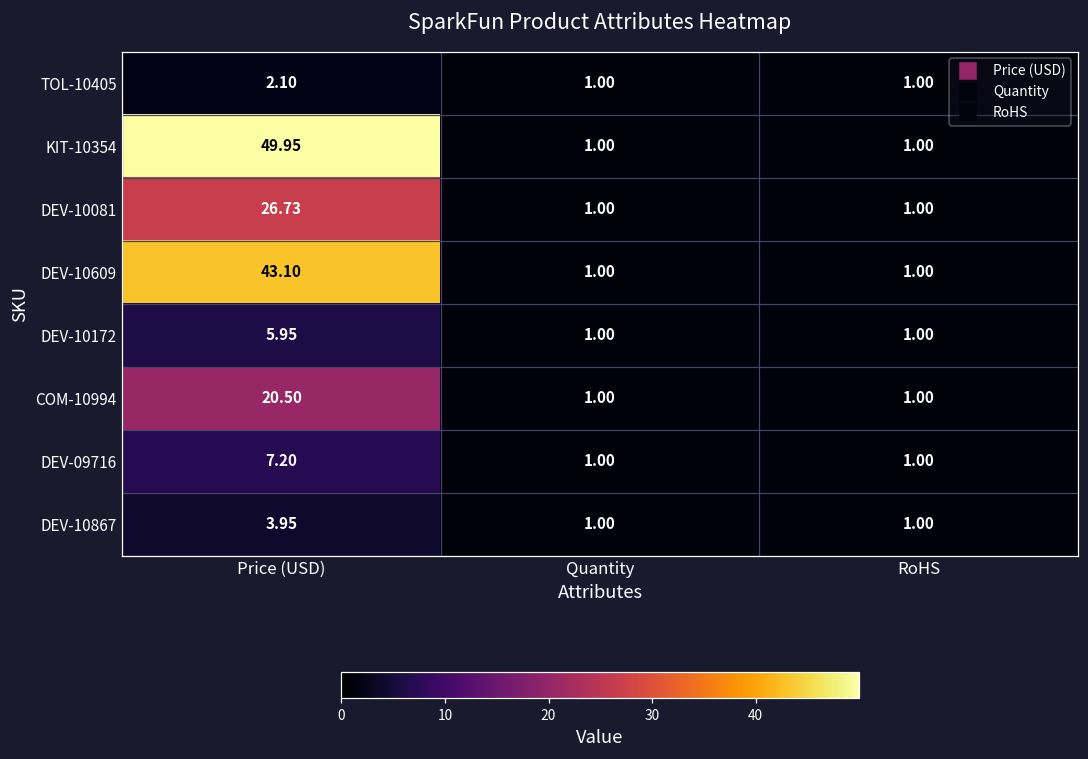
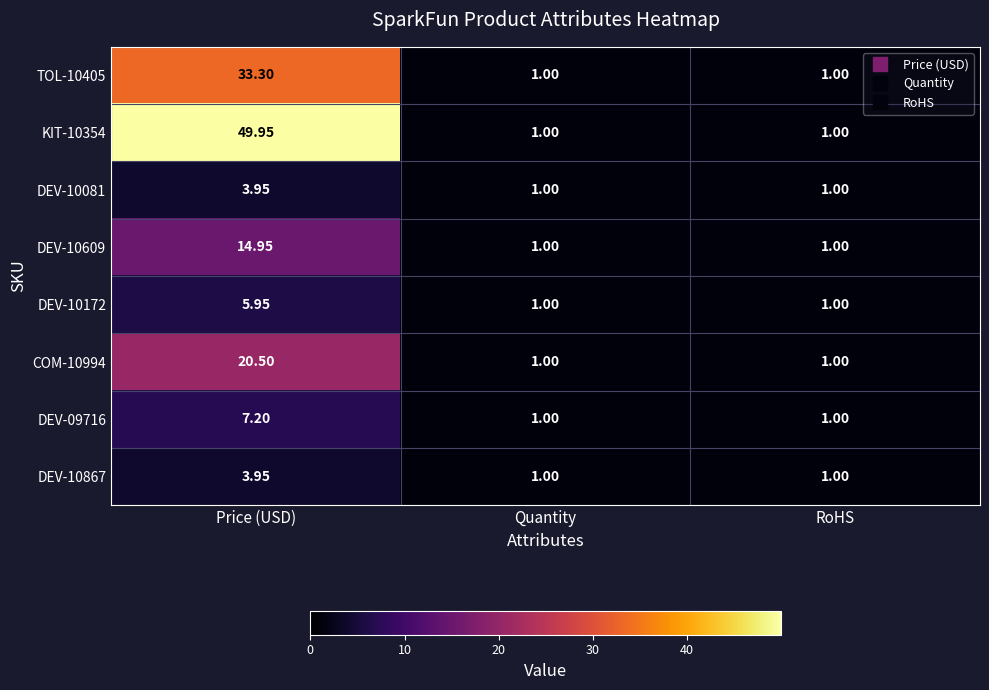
  {
    "TOL-10405": {
-     "Price (USD)": 2.10,
+     "Price (USD)": 33.30,
      "Quantity": 1.00,
      "RoHS": 1.00
    },
    "KIT-10354": {
      "Price (USD)": 49.95,
      "Quantity": 1.00,
      "RoHS": 1.00
    },
    "DEV-10081": {
-     "Price (USD)": 26.73,
+     "Price (USD)": 3.95,
      "Quantity": 1.00,
      "RoHS": 1.00
    },
    "DEV-10609": {
-     "Price (USD)": 43.10,
+     "Price (USD)": 14.95,
      "Quantity": 1.00,
      "RoHS": 1.00
    },
    "DEV-10172": {
      "Price (USD)": 5.95,
      "Quantity": 1.00,
      "RoHS": 1.00
    },
    "COM-10994": {
      "Price (USD)": 20.50,
      "Quantity": 1.00,
      "RoHS": 1.00
    },
    "DEV-09716": {
      "Price (USD)": 7.20,
      "Quantity": 1.00,
      "RoHS": 1.00
    },
    "DEV-10867": {
      "Price (USD)": 3.95,
      "Quantity": 1.00,
      "RoHS": 1.00
    }
  }
